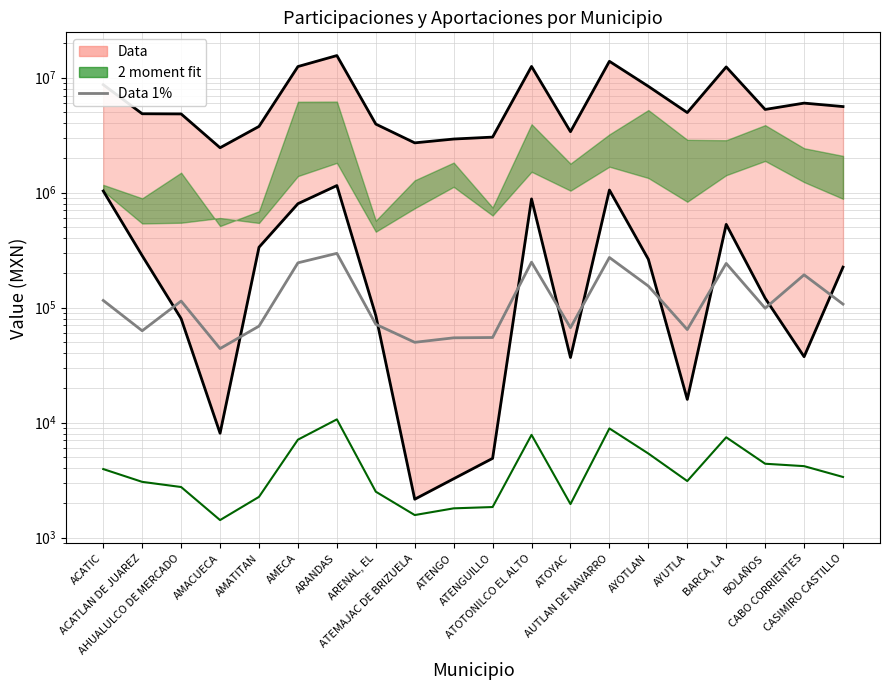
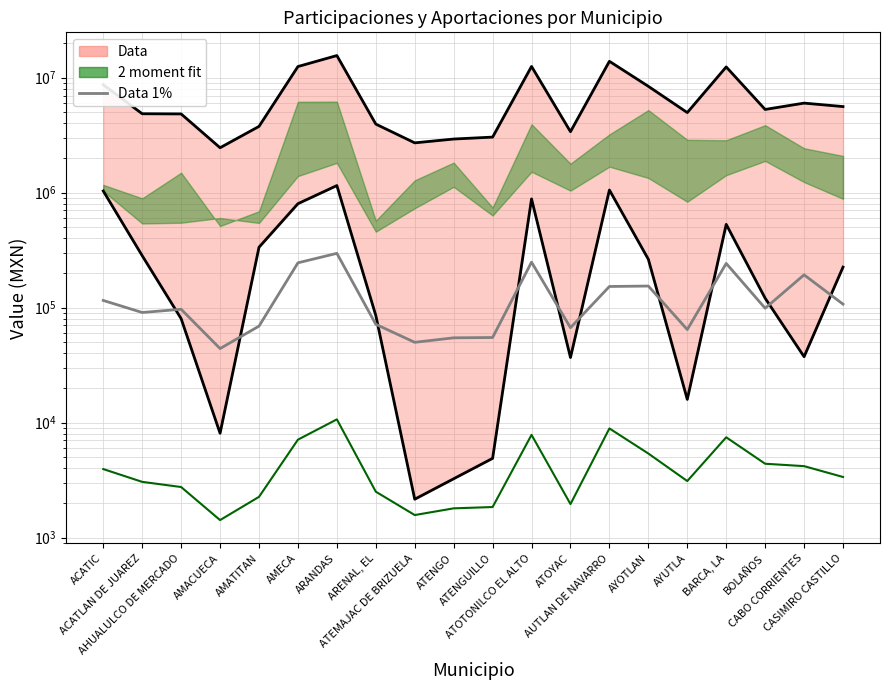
  {
    "Data": {
      "ACATLAN DE JUAREZ": 4900000,
      "AHUALULCO DE MERCADO": 4800000,
      "AMACUECA": 2500000,
      "AMATITAN": 3800000,
      "AMECA": 13000000,
      "ARANDAS": 16000000,
      "ARENAL, EL": 4000000,
      "ATEMAJAC DE BRIZUELA": 2700000,
      "ATENGO": 2900000,
      "ATENGUILLO": 3000000,
      "ATOTONILCO EL ALTO": 13000000,
      "ATOYAC": 3400000,
      "AUTLAN DE NAVARRO": 14000000,
      "AYOTLAN": 8000000,
      "AYUTLA": 5000000,
      "BARCA, LA": 12000000,
      "BOLAÑOS": 5000000,
      "CABO CORRIENTES": 6000000,
      "CASIMIRO CASTILLO": 6000000
    },
    "Data 1%": {
      "ACATIC": 120000,
-     "ACATLAN DE JUAREZ": 60000,
-     "AHUALULCO DE MERCADO": 110000,
+     "ACATLAN DE JUAREZ": 90000,
+     "AHUALULCO DE MERCADO": 100000,
      "AMACUECA": 44000,
      "AMATITAN": 70000,
      "AMECA": 250000,
      "ARANDAS": 300000,
      "ARENAL, EL": 70000,
      "ATEMAJAC DE BRIZUELA": 50000,
      "ATENGO": 50000,
      "ATENGUILLO": 50000,
      "ATOTONILCO EL ALTO": 250000,
      "ATOYAC": 70000,
-     "AUTLAN DE NAVARRO": 270000,
+     "AUTLAN DE NAVARRO": 150000,
      "AYOTLAN": 150000,
      "AYUTLA": 60000,
      "BARCA, LA": 240000,
      "BOLAÑOS": 100000,
      "CABO CORRIENTES": 190000,
      "CASIMIRO CASTILLO": 110000
    }
  }
